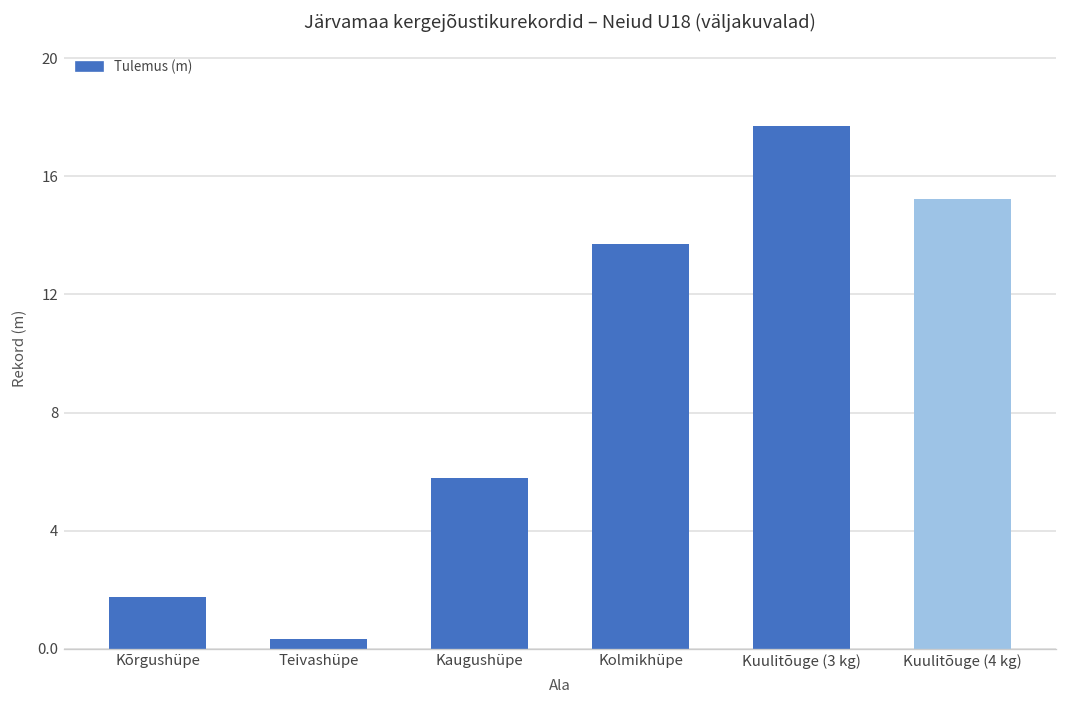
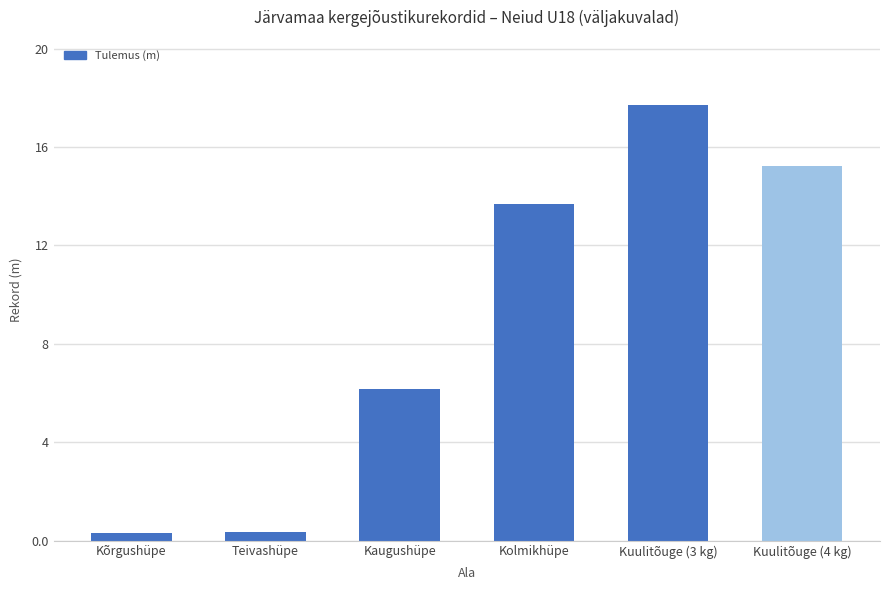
  {
-   "Kõrgushüpe": 1.8,
+   "Kõrgushüpe": 0.3,
    "Teivashüpe": 0.3,
-   "Kaugushüpe": 5.8,
+   "Kaugushüpe": 6.2,
    "Kolmikhüpe": 13.7,
    "Kuulitõuge (3 kg)": 17.7,
    "Kuulitõuge (4 kg)": 15.2
  }
